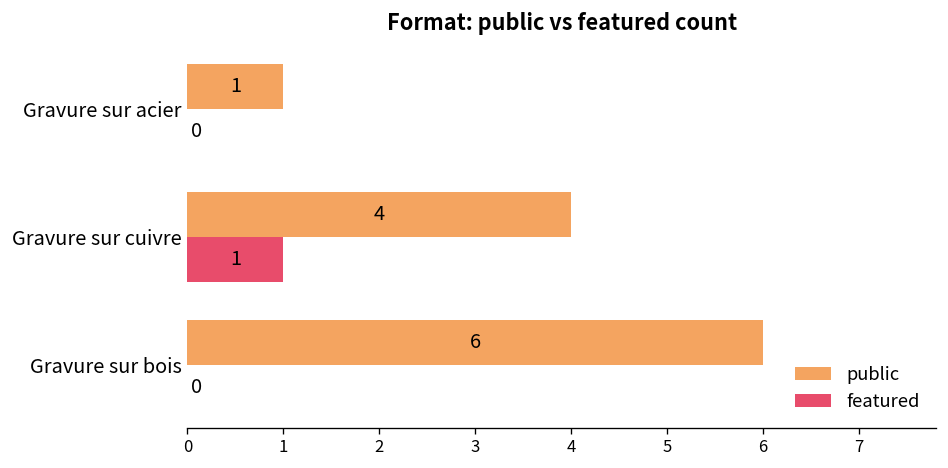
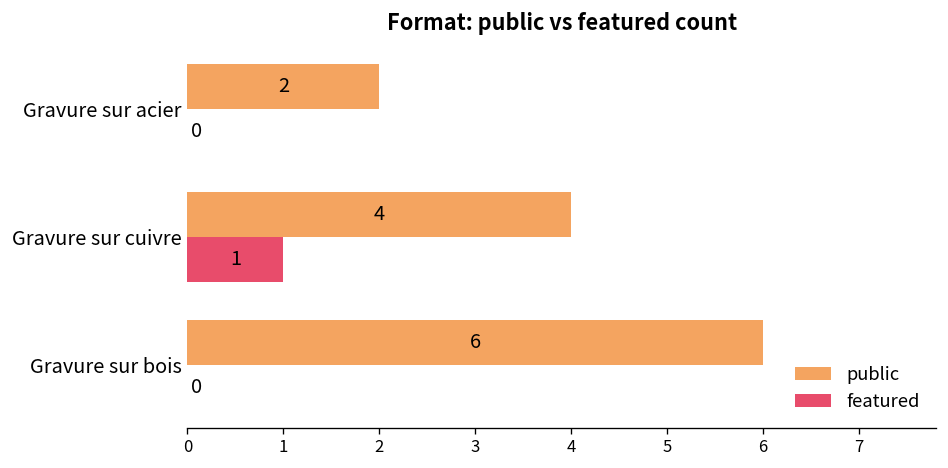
  {
    "public": {
-     "Gravure sur acier": 1,
+     "Gravure sur acier": 2,
      "Gravure sur cuivre": 4,
      "Gravure sur bois": 6
    },
    "featured": {
      "Gravure sur acier": 0,
      "Gravure sur cuivre": 1,
      "Gravure sur bois": 0
    }
  }
